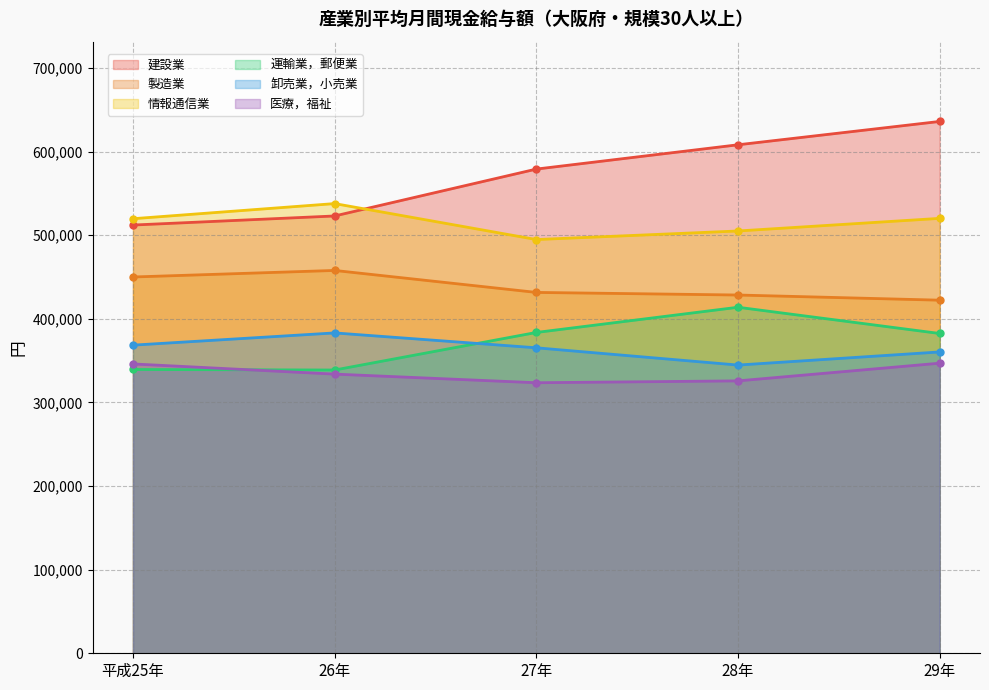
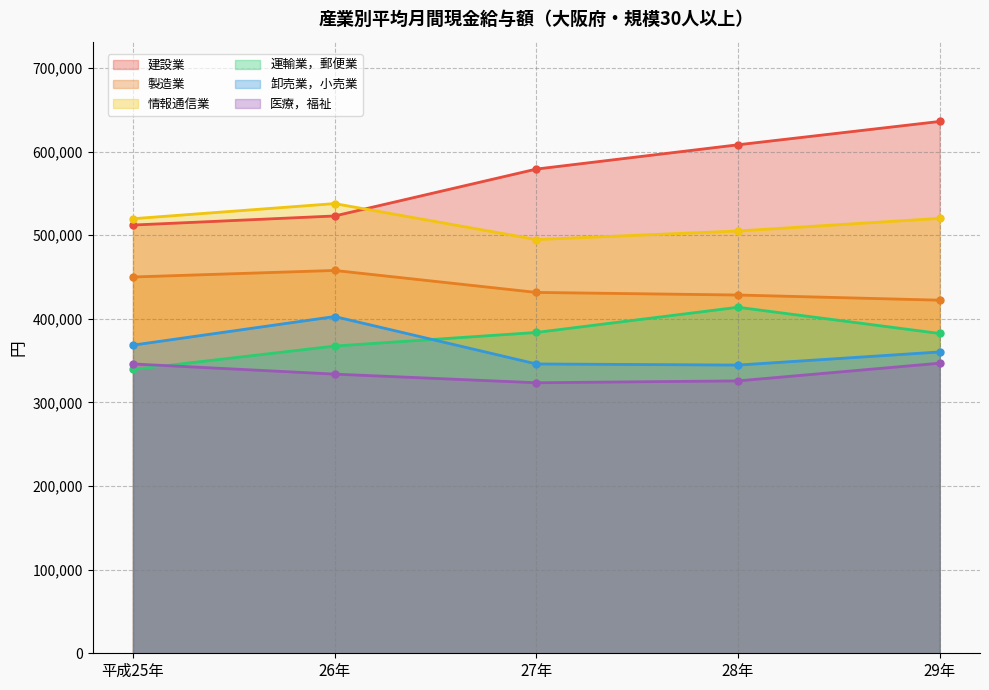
  {
    "運輸業，郵便業": {
      "平成25年": "340,000",
-     "26年": "340,000",
+     "26年": "370,000",
      "27年": "380,000",
      "28年": "410,000",
      "29年": "380,000"
    },
    "卸売業，小売業": {
      "平成25年": "370,000",
-     "26年": "380,000",
-     "27年": "370,000",
+     "26年": "400,000",
+     "27年": "350,000",
      "28年": "340,000",
      "29年": "360,000"
    },
    "医療，福祉": {
      "平成25年": "350,000",
      "26年": "330,000",
      "27年": "320,000",
      "28年": "330,000",
      "29年": "350,000"
    }
  }
